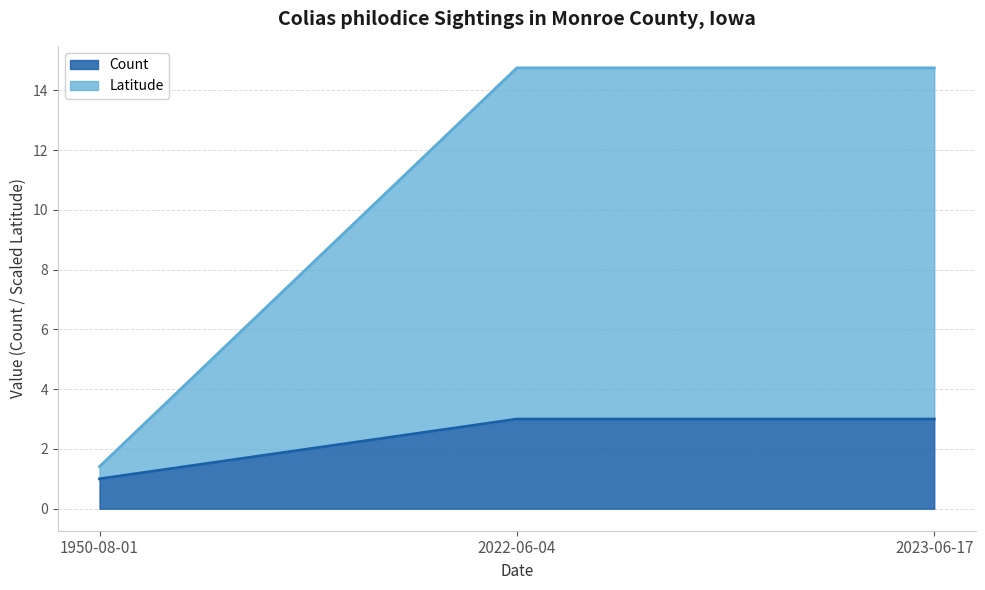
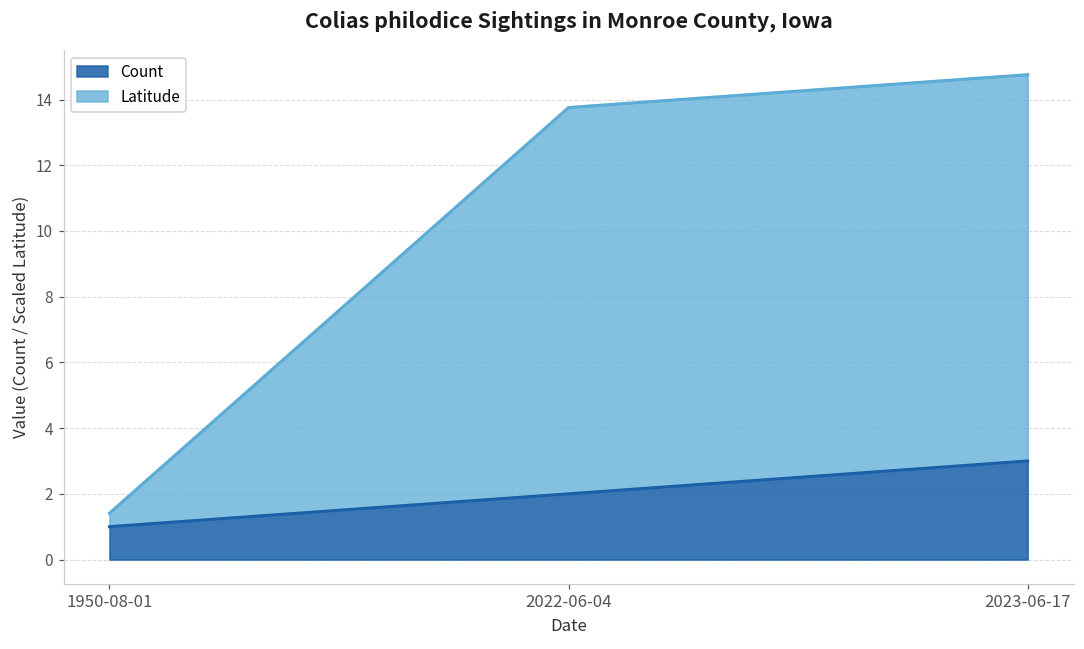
  {
    "Count": {
      "1950-08-01": 1,
-     "2022-06-04": 3,
+     "2022-06-04": 2,
      "2023-06-17": 3
    },
    "Latitude": {
      "1950-08-01": 0.4,
      "2022-06-04": 11.8,
      "2023-06-17": 11.8
    }
  }
